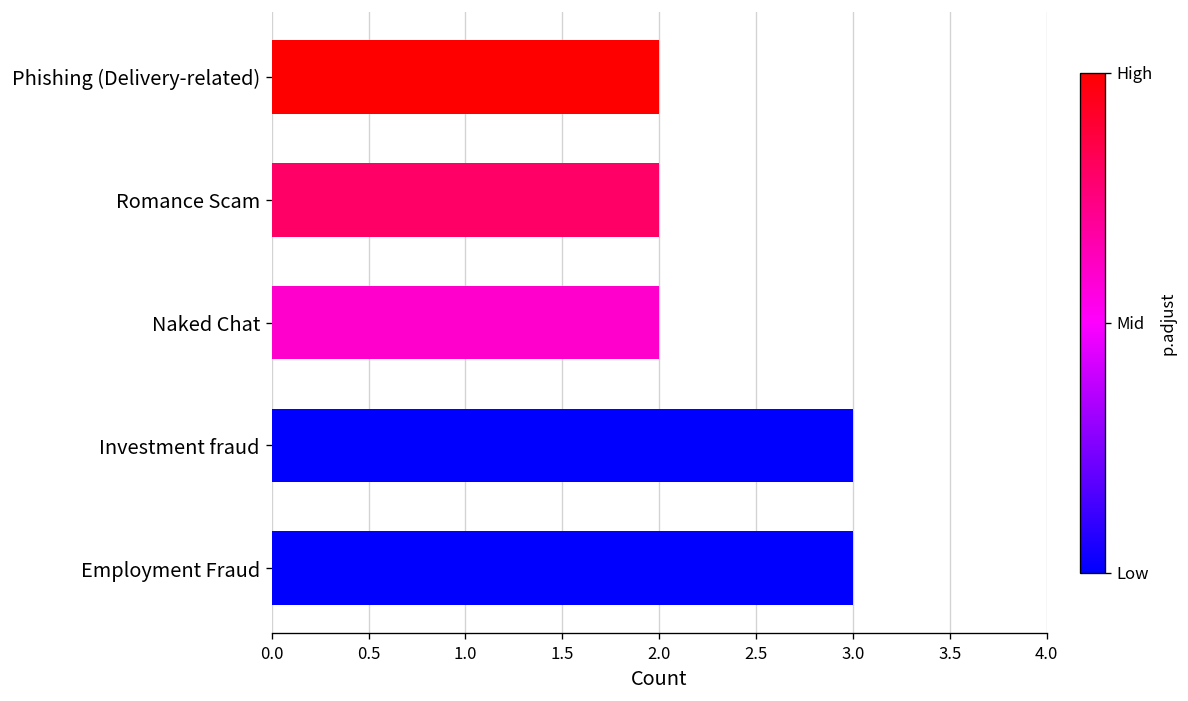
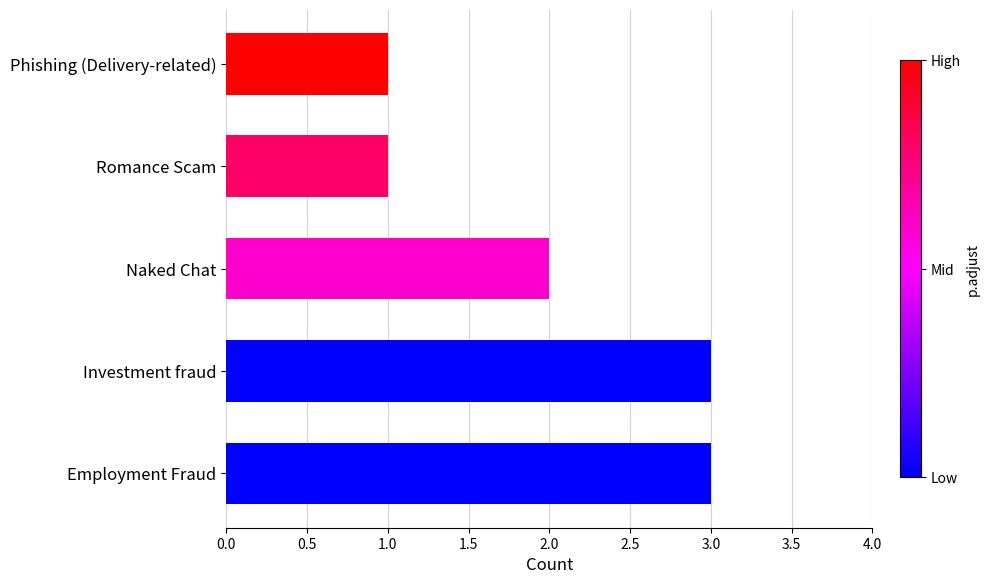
  {
-   "Phishing (Delivery-related)": 2,
-   "Romance Scam": 2,
+   "Phishing (Delivery-related)": 1,
+   "Romance Scam": 1,
    "Naked Chat": 2,
    "Investment fraud": 3,
    "Employment Fraud": 3
  }
